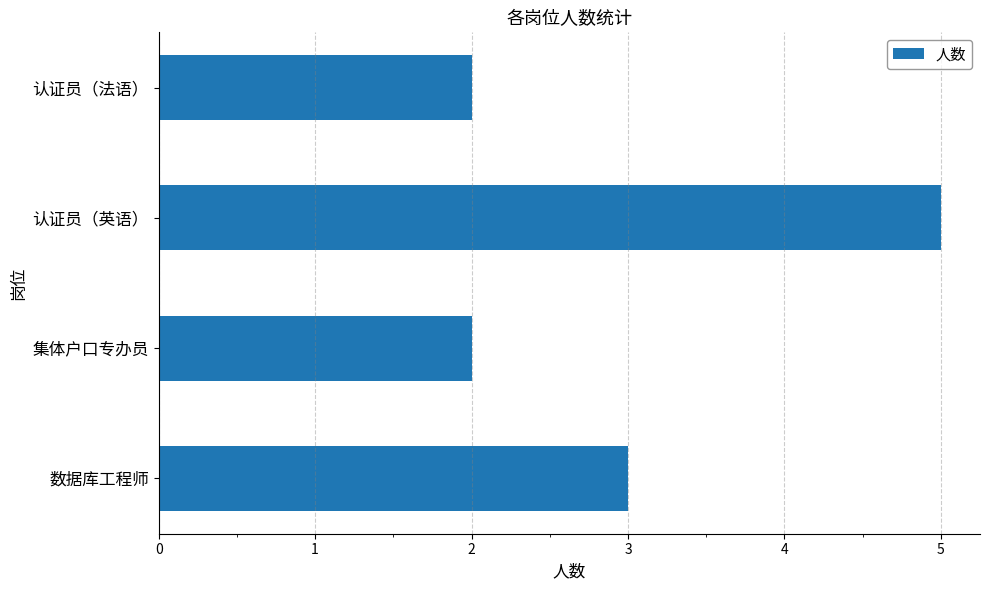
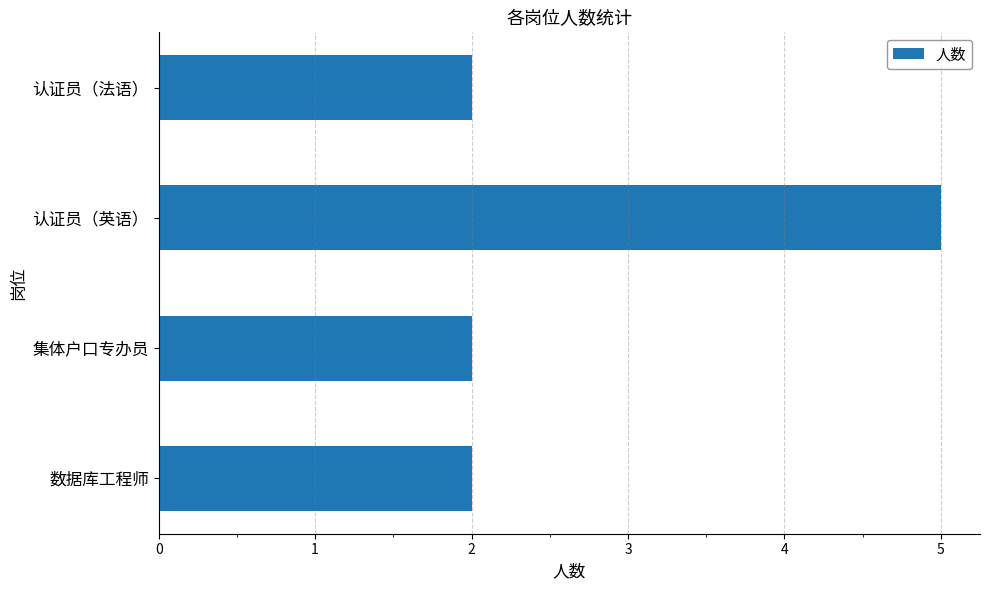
  {
    "认证员（法语）": 2,
    "认证员（英语）": 5,
    "集体户口专办员": 2,
-   "数据库工程师": 3
+   "数据库工程师": 2
  }
